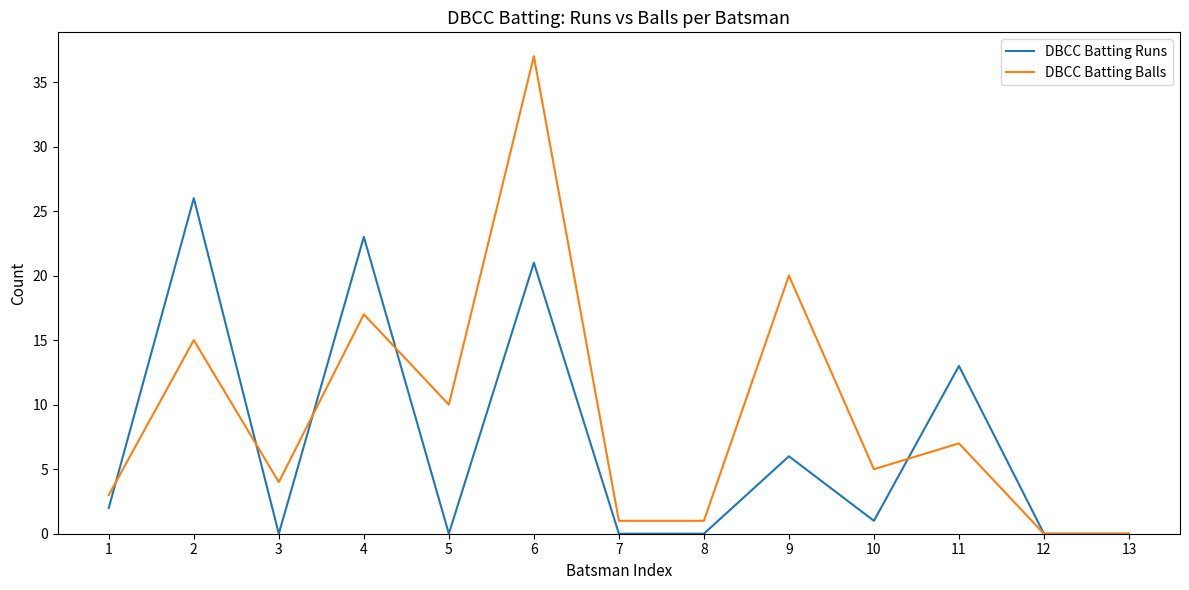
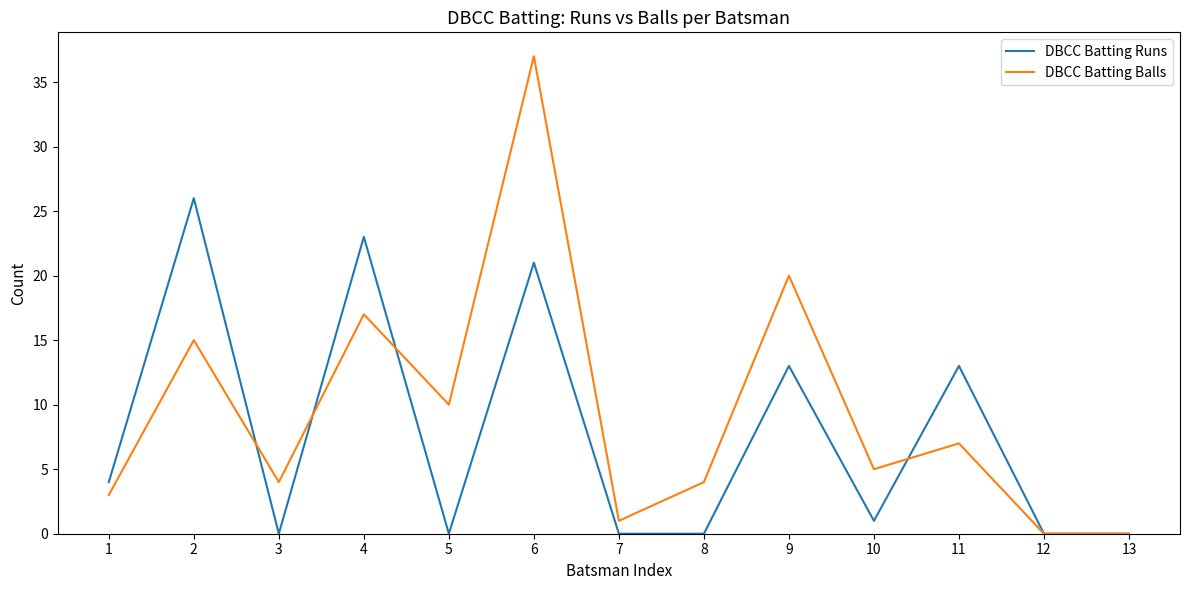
  {
    "DBCC Batting Runs": {
-     "1": 2,
+     "1": 4,
      "2": 26,
      "3": 0,
      "4": 23,
      "5": 0,
      "6": 21,
      "7": 0,
      "8": 0,
-     "9": 6,
+     "9": 13,
      "10": 1,
      "11": 13
    },
    "DBCC Batting Balls": {
      "1": 3,
      "2": 15,
      "3": 4,
      "4": 17,
      "5": 10,
      "6": 37,
      "7": 1,
-     "8": 1,
+     "8": 4,
      "9": 20,
      "10": 5,
      "11": 7
    }
  }
